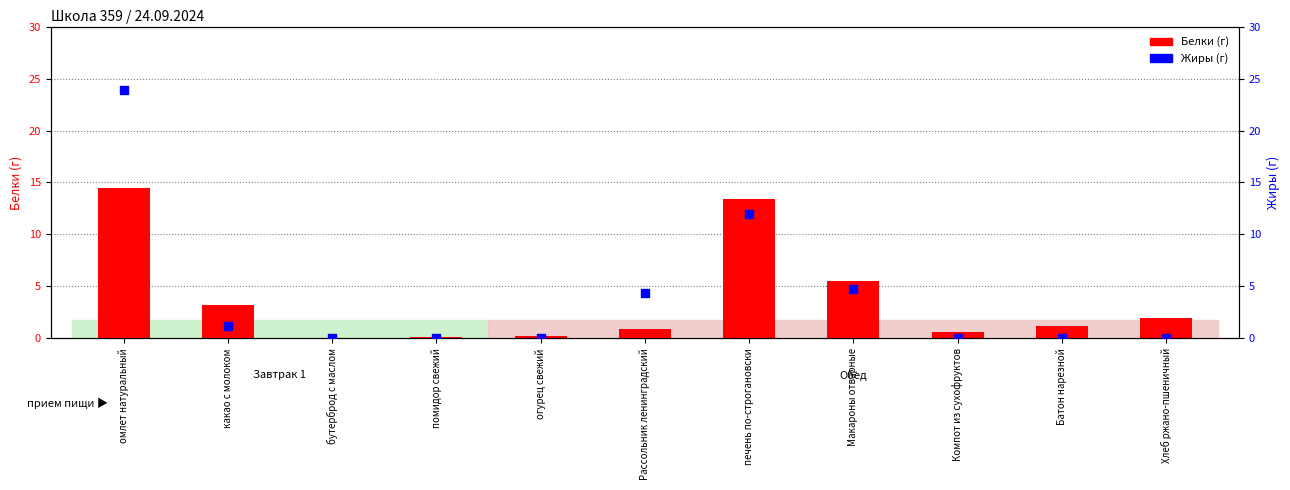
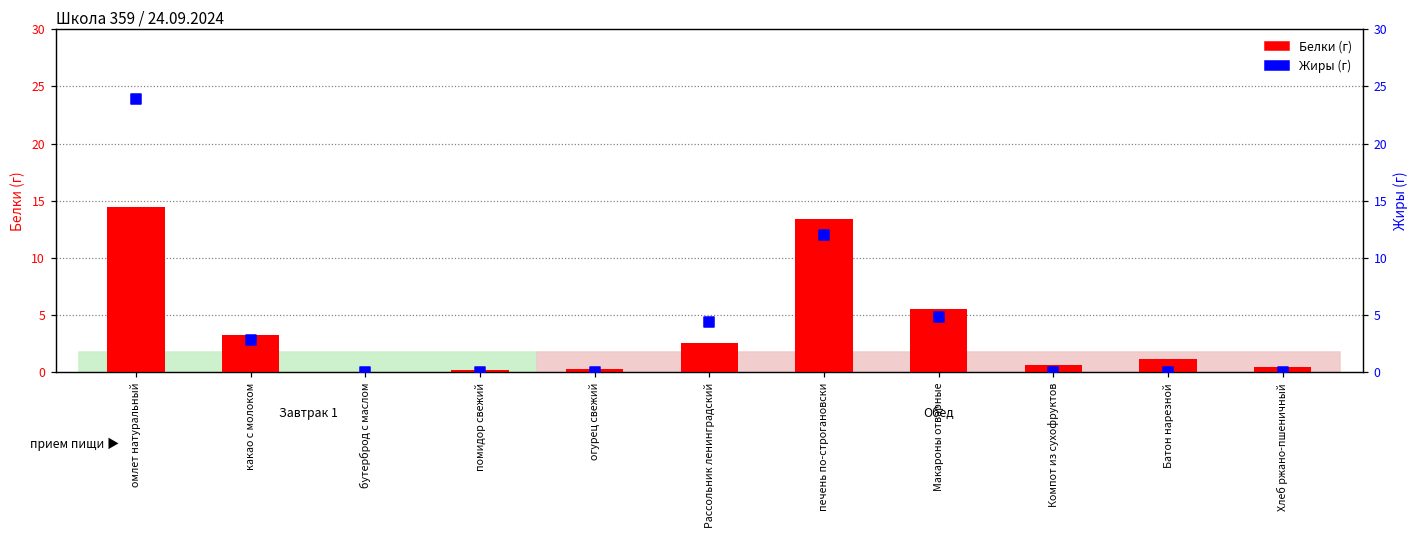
  {
    "Белки (г)": {
      "омлет натуральный": 14.5,
      "какао с молоком": 3.2,
      "бутерброд с маслом": 0.0,
-     "Рассольник ленинградский": 0.9,
+     "Рассольник ленинградский": 2.5,
      "печень по-строгановски": 13.4,
      "Макароны отварные": 5.5,
      "Компот из сухофруктов": 0.6,
      "Батон нарезной": 1.2,
-     "Хлеб ржано-пшеничный": 2.0
+     "Хлеб ржано-пшеничный": 0.5
    },
    "Жиры (г)": {
-     "какао с молоком": 1.2
+     "какао с молоком": 2.8
    }
  }
